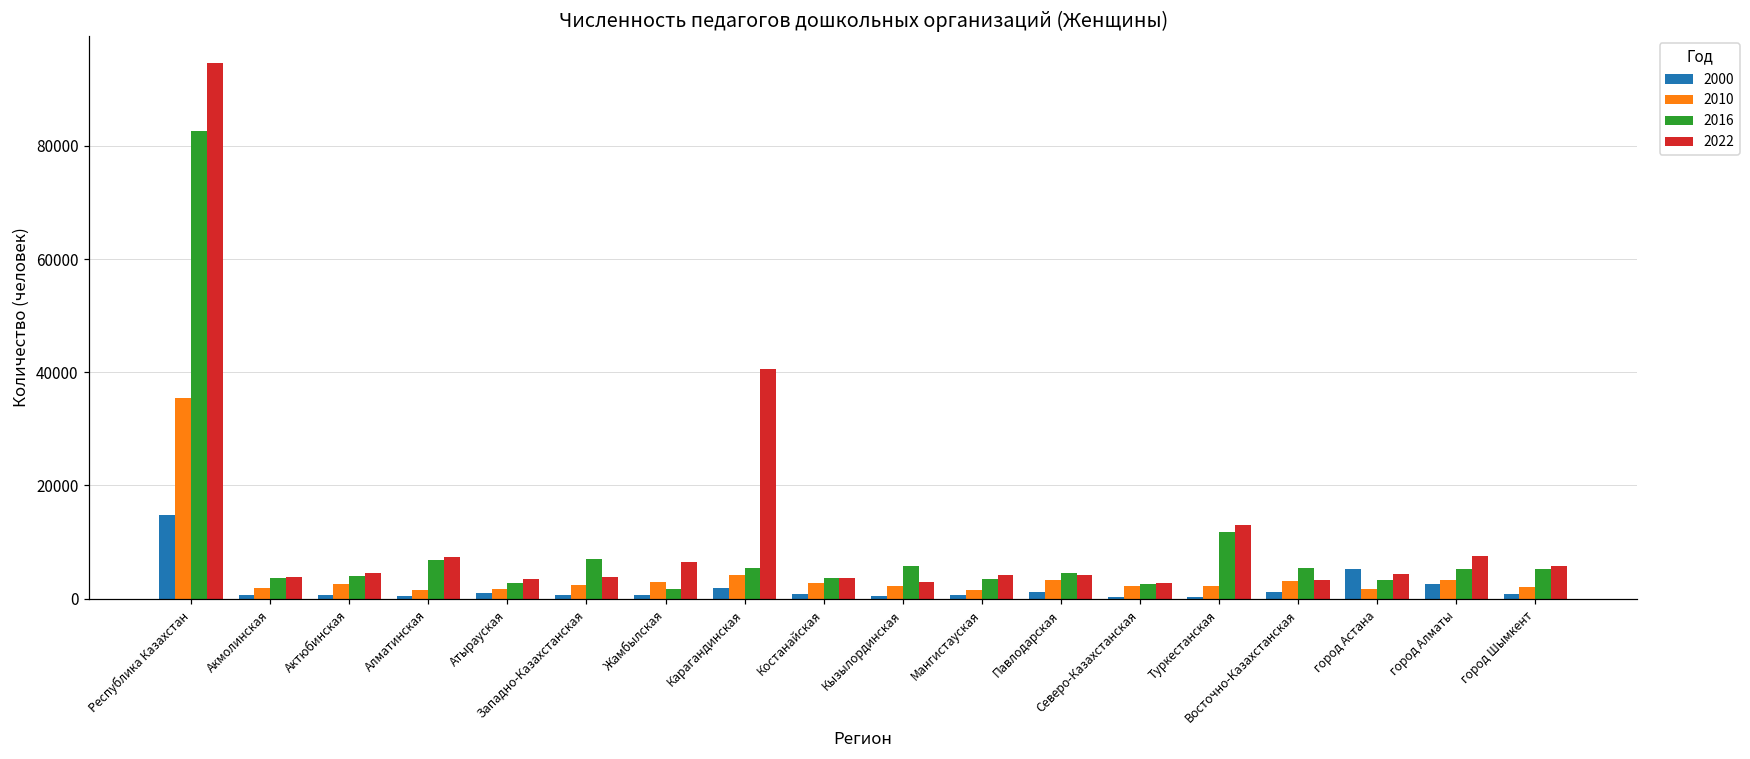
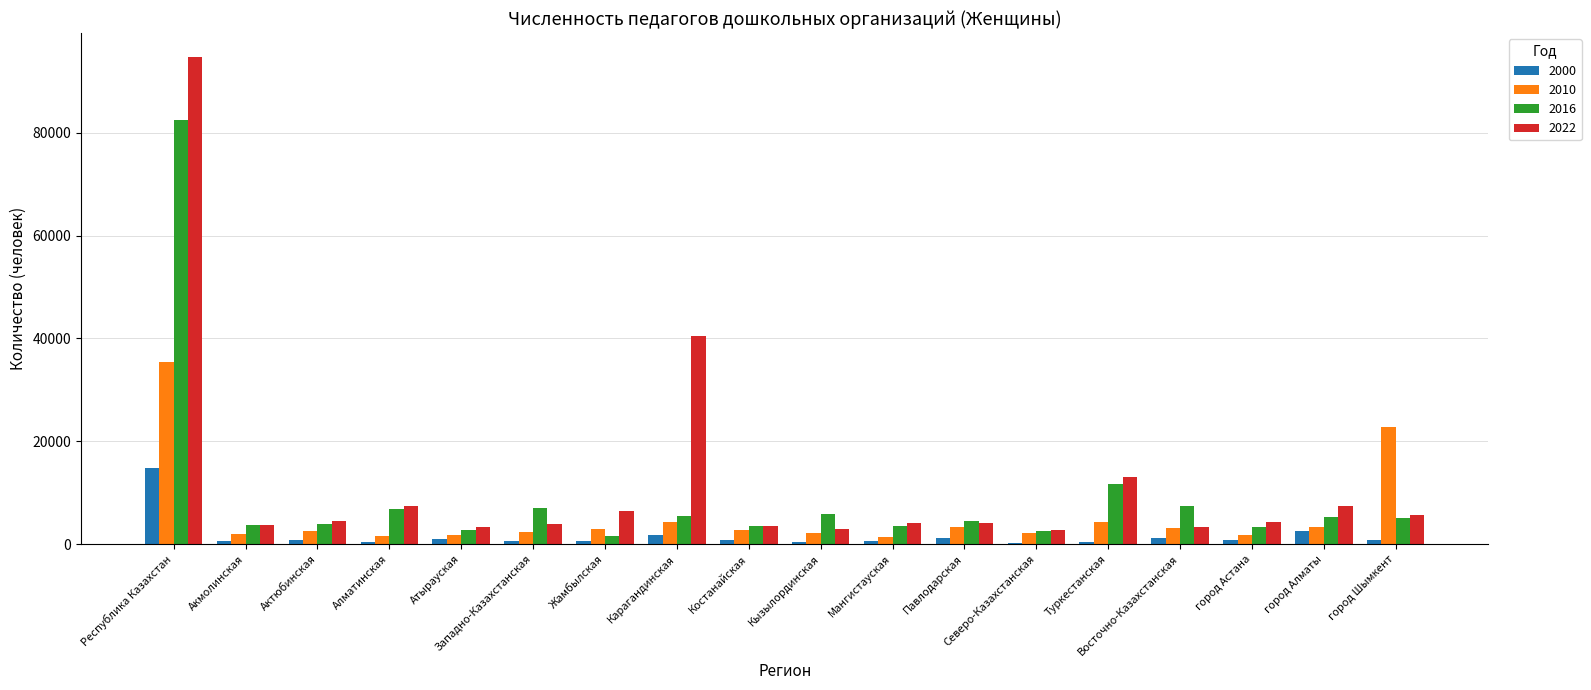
  {
    "2000": {
      "Республика Казахстан": 15000,
      "Акмолинская": 1000,
      "Актюбинская": 1000,
      "Атырауская": 1000,
      "Западно-Казахстанская": 1000,
      "Жамбылская": 1000,
      "Карагандинская": 2000,
      "Костанайская": 1000,
      "Мангистауская": 1000,
      "Павлодарская": 1000,
      "Восточно-Казахстанская": 1000,
-     "город Астана": 5000,
+     "город Астана": 1000,
      "город Алматы": 3000,
      "город Шымкент": 1000
    },
    "2010": {
      "Республика Казахстан": 35000,
      "Акмолинская": 2000,
      "Актюбинская": 3000,
      "Алматинская": 2000,
      "Атырауская": 2000,
      "Западно-Казахстанская": 2000,
      "Жамбылская": 3000,
      "Карагандинская": 4000,
      "Костанайская": 3000,
      "Кызылординская": 2000,
      "Мангистауская": 1000,
      "Павлодарская": 3000,
      "Северо-Казахстанская": 2000,
-     "Туркестанская": 2000,
+     "Туркестанская": 4000,
      "Восточно-Казахстанская": 3000,
      "город Астана": 2000,
      "город Алматы": 3000,
-     "город Шымкент": 2000
+     "город Шымкент": 23000
    },
    "2016": {
      "Республика Казахстан": 83000,
      "Акмолинская": 4000,
      "Актюбинская": 4000,
      "Алматинская": 7000,
      "Атырауская": 3000,
      "Западно-Казахстанская": 7000,
      "Жамбылская": 2000,
      "Карагандинская": 5000,
      "Костанайская": 4000,
      "Кызылординская": 6000,
      "Мангистауская": 3000,
      "Павлодарская": 4000,
      "Северо-Казахстанская": 3000,
      "Туркестанская": 12000,
-     "Восточно-Казахстанская": 5000,
+     "Восточно-Казахстанская": 8000,
      "город Астана": 3000,
      "город Алматы": 5000,
      "город Шымкент": 5000
    },
    "2022": {
      "Республика Казахстан": 95000,
      "Акмолинская": 4000,
      "Актюбинская": 5000,
      "Алматинская": 7000,
      "Атырауская": 3000,
      "Западно-Казахстанская": 4000,
      "Жамбылская": 6000,
      "Карагандинская": 41000,
      "Костанайская": 4000,
      "Кызылординская": 3000,
      "Мангистауская": 4000,
      "Павлодарская": 4000,
      "Северо-Казахстанская": 3000,
      "Туркестанская": 13000,
      "Восточно-Казахстанская": 3000,
      "город Астана": 4000,
      "город Алматы": 7000,
      "город Шымкент": 6000
    }
  }
